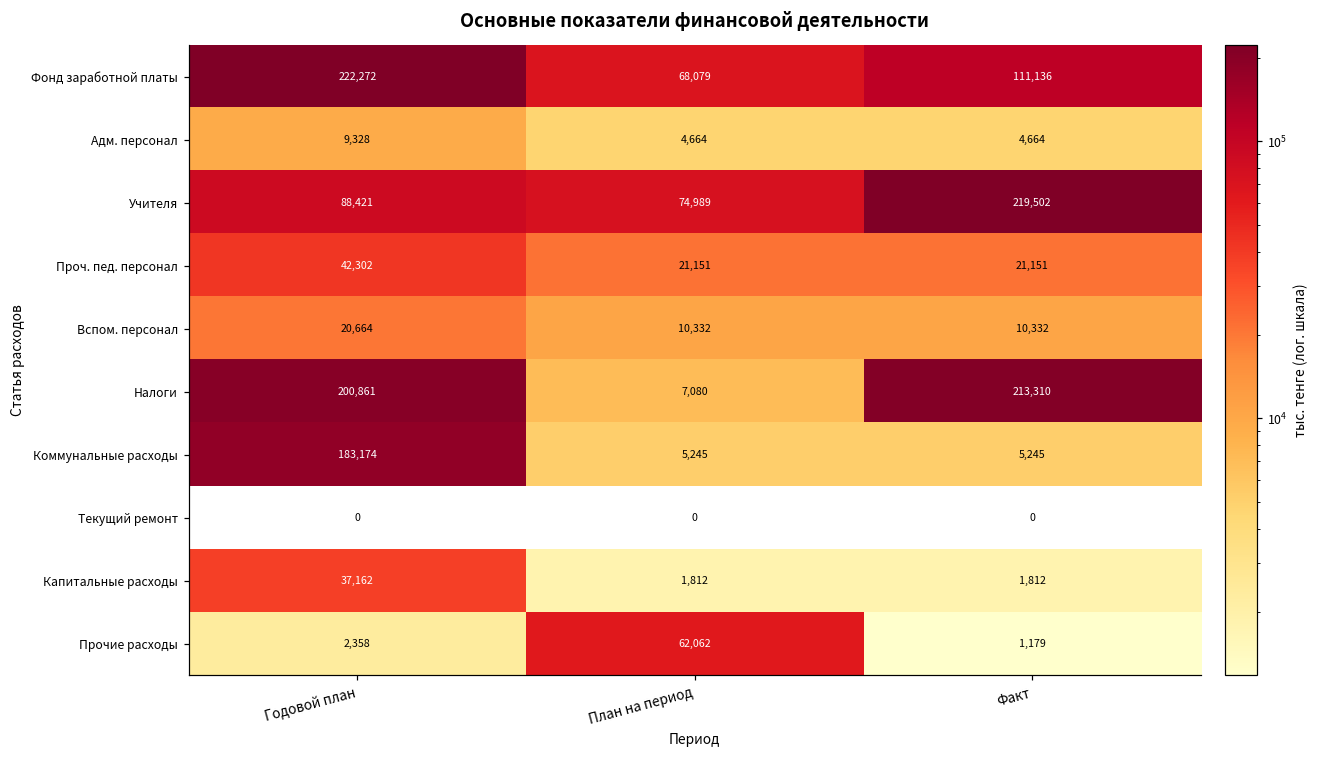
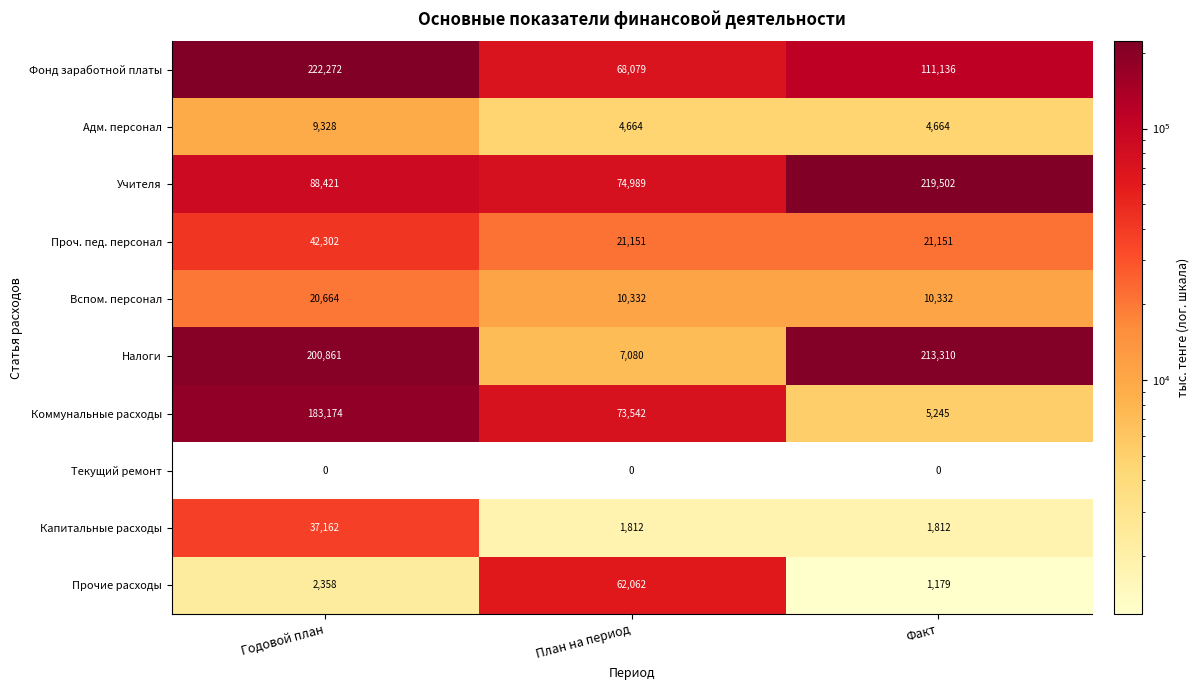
  {
    "Фонд заработной платы": {
      "Годовой план": "222,272",
      "План на период": "68,079",
      "Факт": "111,136"
    },
    "Адм. персонал": {
      "Годовой план": "9,328",
      "План на период": "4,664",
      "Факт": "4,664"
    },
    "Учителя": {
      "Годовой план": "88,421",
      "План на период": "74,989",
      "Факт": "219,502"
    },
    "Проч. пед. персонал": {
      "Годовой план": "42,302",
      "План на период": "21,151",
      "Факт": "21,151"
    },
    "Вспом. персонал": {
      "Годовой план": "20,664",
      "План на период": "10,332",
      "Факт": "10,332"
    },
    "Налоги": {
      "Годовой план": "200,861",
      "План на период": "7,080",
      "Факт": "213,310"
    },
    "Коммунальные расходы": {
      "Годовой план": "183,174",
-     "План на период": "5,245",
+     "План на период": "73,542",
      "Факт": "5,245"
    },
    "Текущий ремонт": {
      "Годовой план": "0",
      "План на период": "0",
      "Факт": "0"
    },
    "Капитальные расходы": {
      "Годовой план": "37,162",
      "План на период": "1,812",
      "Факт": "1,812"
    },
    "Прочие расходы": {
      "Годовой план": "2,358",
      "План на период": "62,062",
      "Факт": "1,179"
    }
  }
